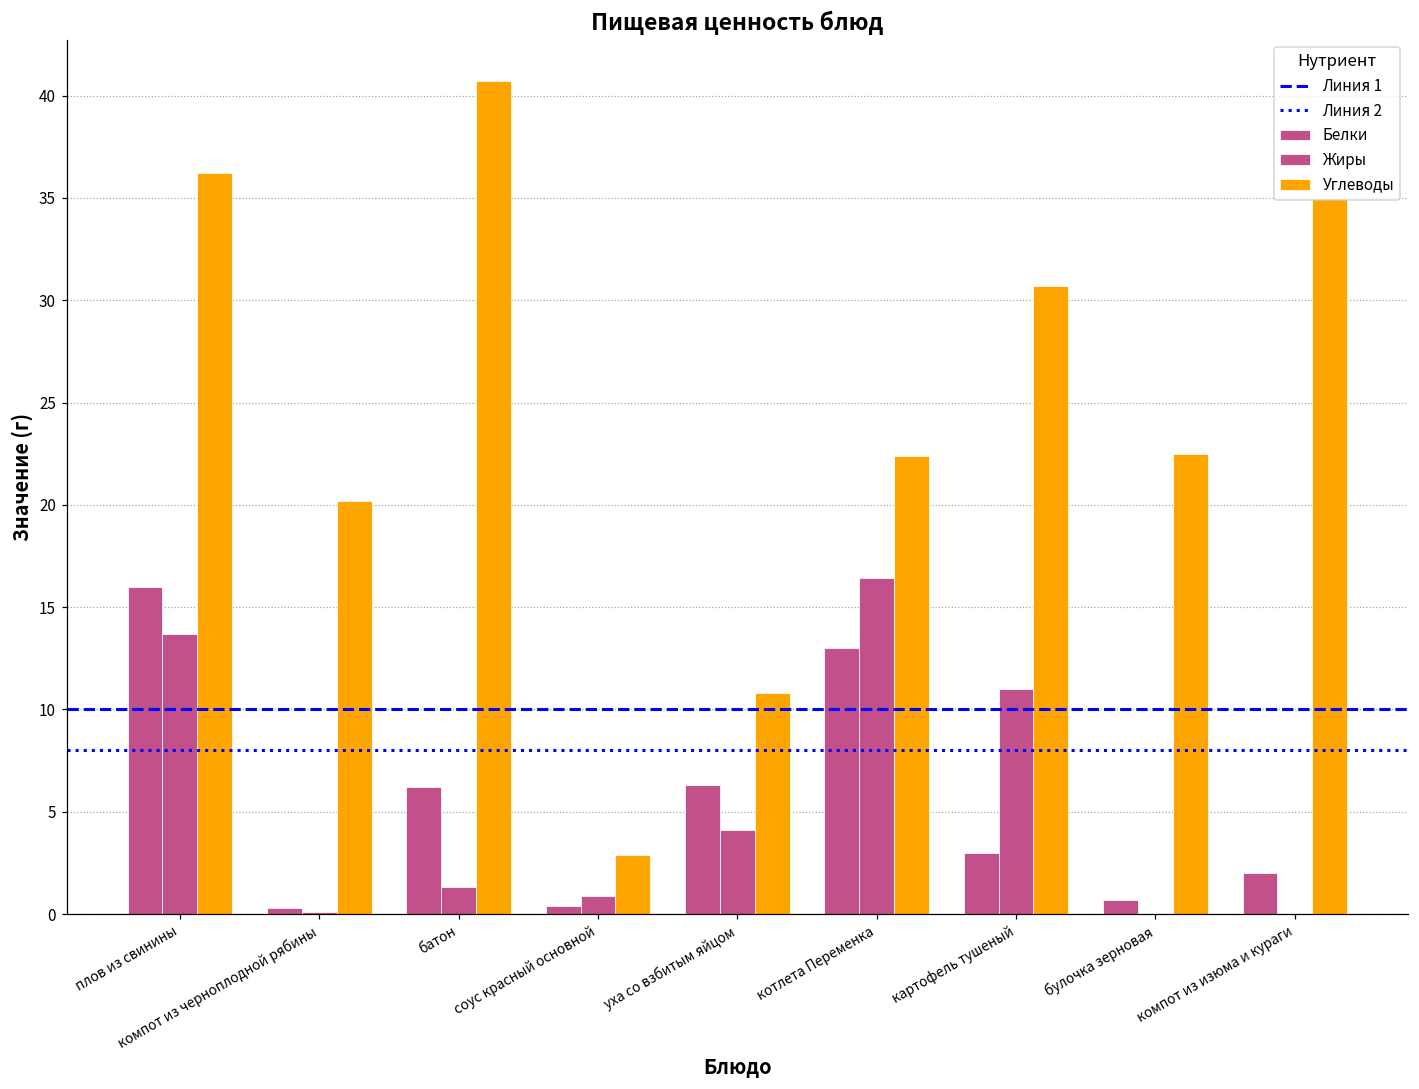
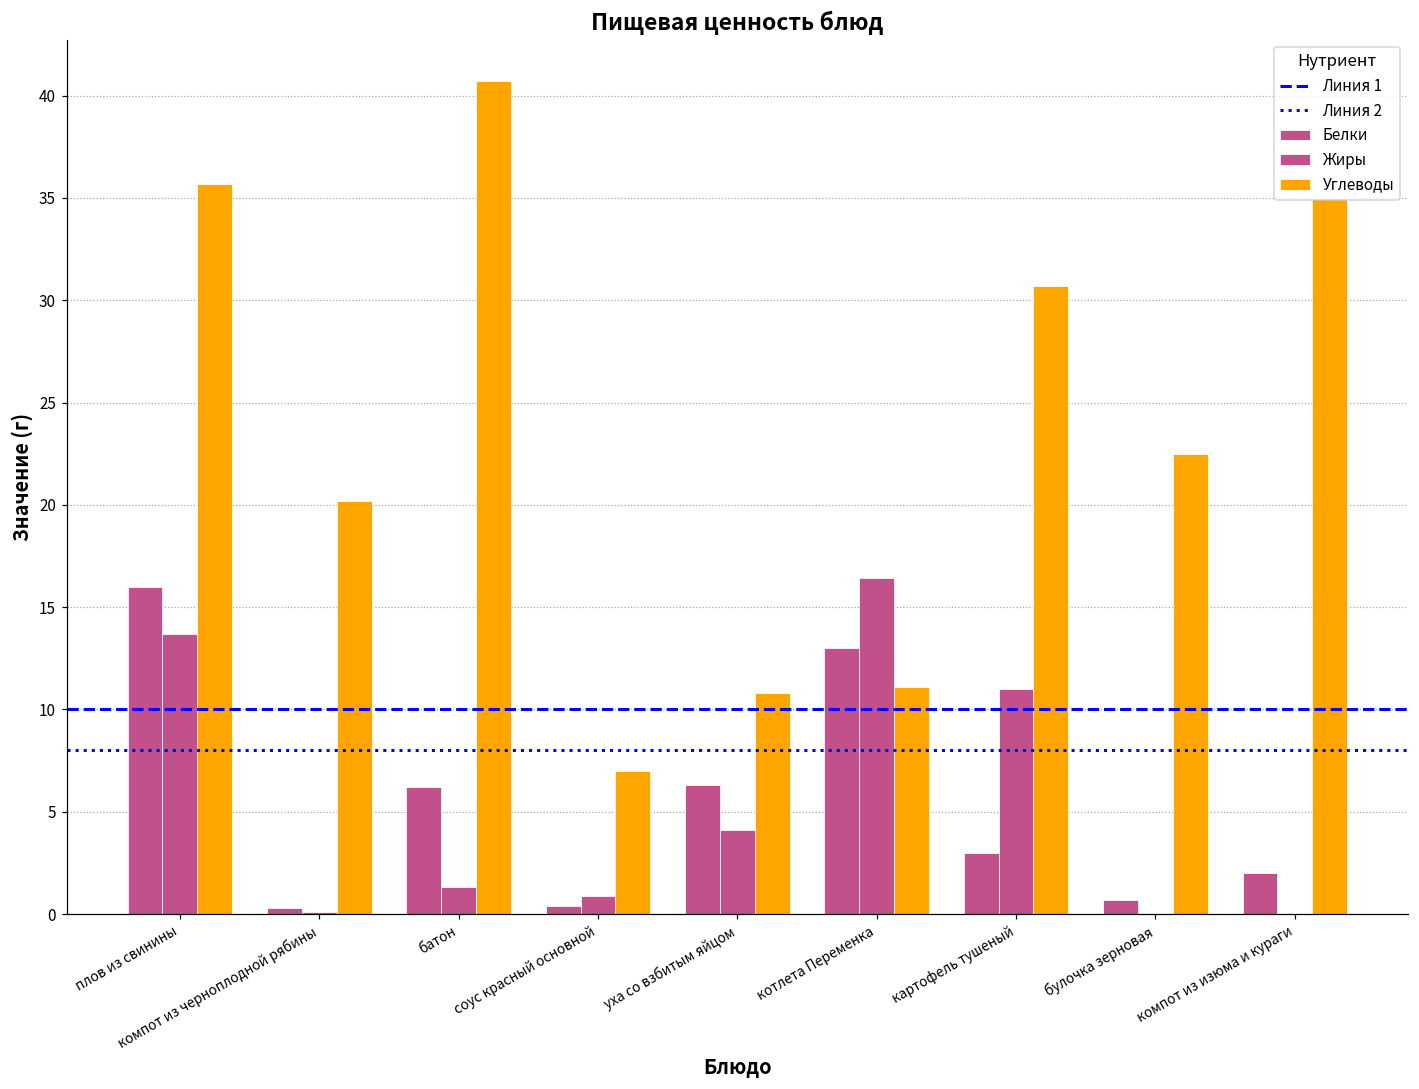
  {
    "Углеводы": {
-     "плов из свинины": 36.2,
+     "плов из свинины": 35.7,
      "компот из черноплодной рябины": 20.2,
      "батон": 40.7,
-     "соус красный основной": 2.9,
+     "соус красный основной": 7.0,
      "уха со взбитым яйцом": 10.8,
-     "котлета Переменка": 22.4,
+     "котлета Переменка": 11.1,
      "картофель тушеный": 30.7,
      "булочка зерновая": 22.5,
      "компот из изюма и кураги": 35.0
    }
  }
